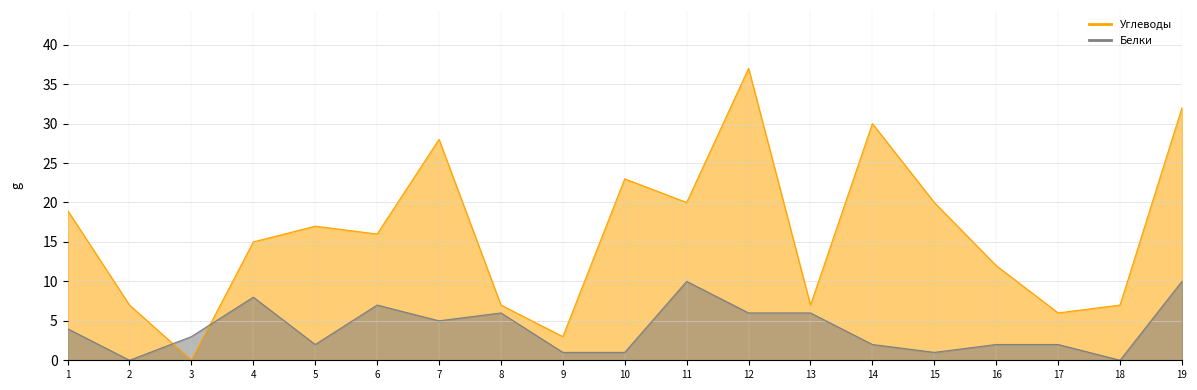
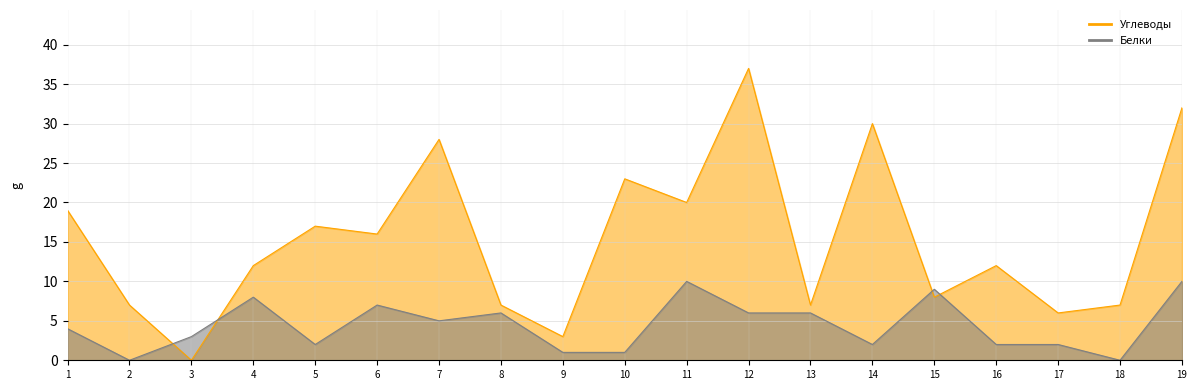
  {
    "Углеводы": {
      "1": 19,
      "2": 7,
      "3": 0,
-     "4": 15,
+     "4": 12,
      "5": 17,
      "6": 16,
      "7": 28,
      "8": 7,
      "9": 3,
      "10": 23,
      "11": 20,
      "12": 37,
      "13": 7,
      "14": 30,
-     "15": 20,
+     "15": 8,
      "16": 12,
      "17": 6,
      "18": 7,
      "19": 32
    },
    "Белки": {
      "1": 4,
      "2": 0,
      "3": 3,
      "4": 8,
      "5": 2,
      "6": 7,
      "7": 5,
      "8": 6,
      "9": 1,
      "10": 1,
      "11": 10,
      "12": 6,
      "13": 6,
      "14": 2,
-     "15": 1,
+     "15": 9,
      "16": 2,
      "17": 2,
      "18": 0,
      "19": 10
    }
  }
